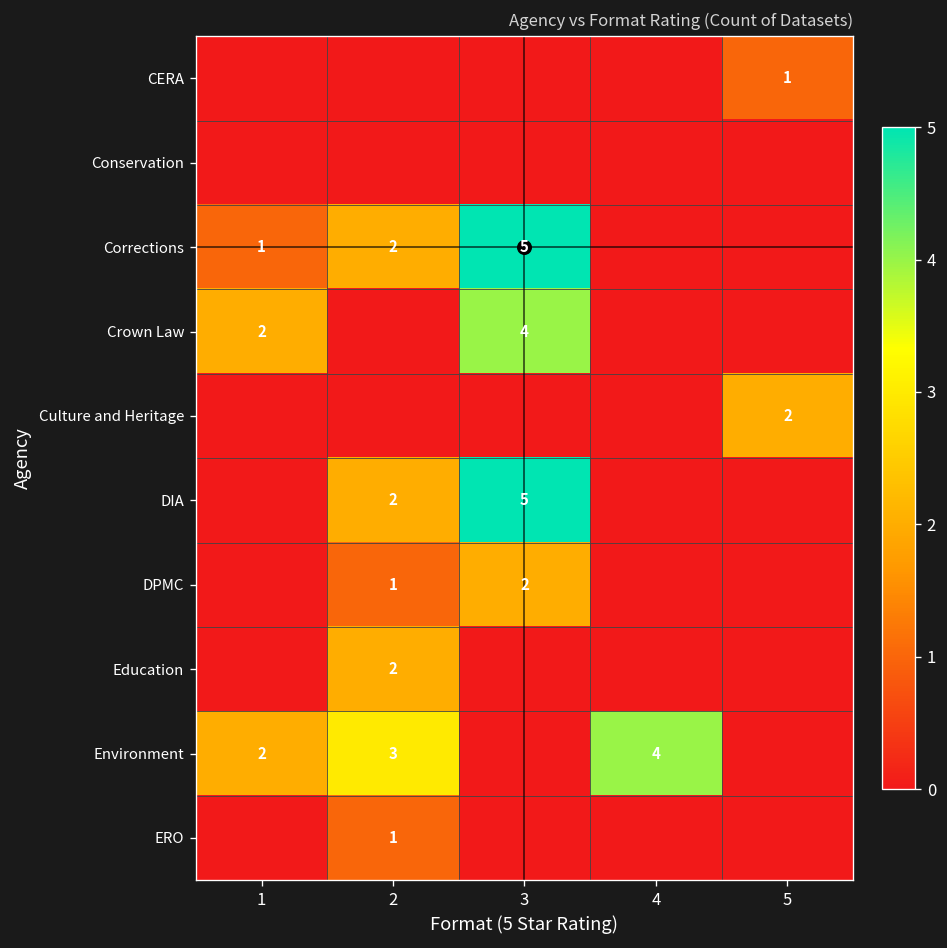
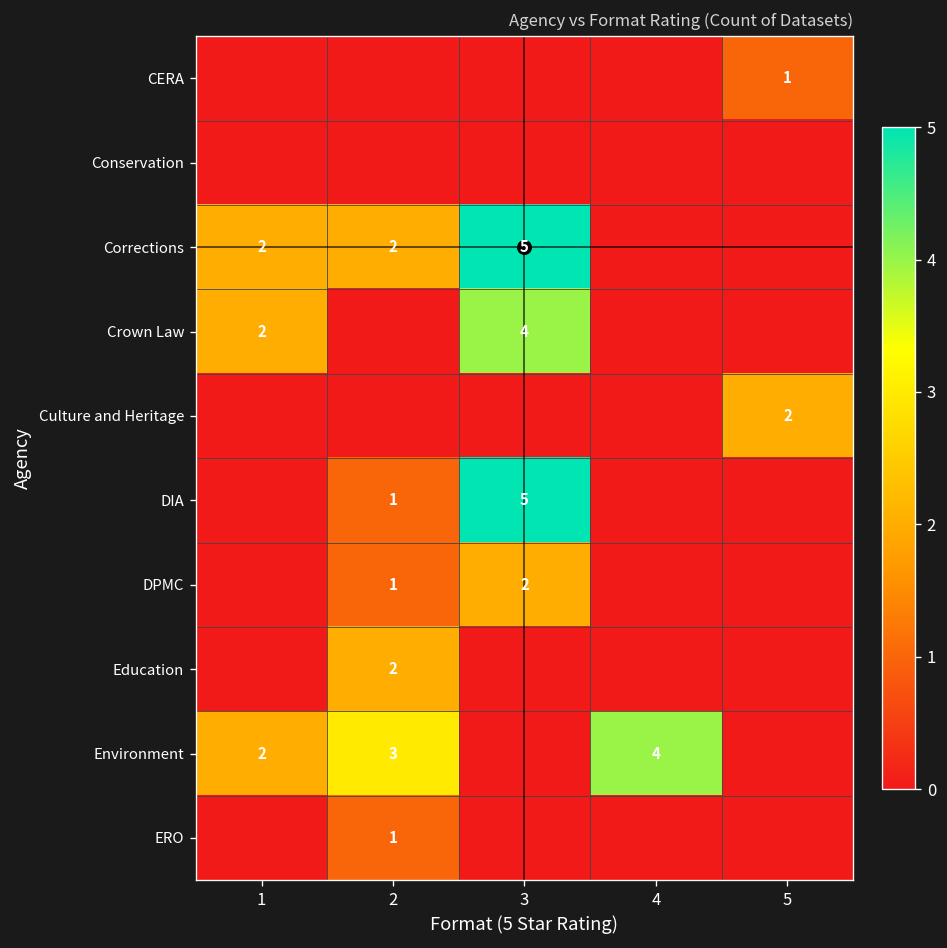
  {
    "CERA": {
      "5": 1
    },
    "Corrections": {
-     "1": 1,
+     "1": 2,
      "2": 2
    },
    "Crown Law": {
      "1": 2,
      "3": 4
    },
    "Culture and Heritage": {
      "5": 2
    },
    "DIA": {
-     "2": 2,
+     "2": 1,
      "3": 5
    },
    "DPMC": {
      "2": 1,
      "3": 2
    },
    "Education": {
      "2": 2
    },
    "Environment": {
      "1": 2,
      "2": 3,
      "4": 4
    },
    "ERO": {
      "2": 1
    }
  }
